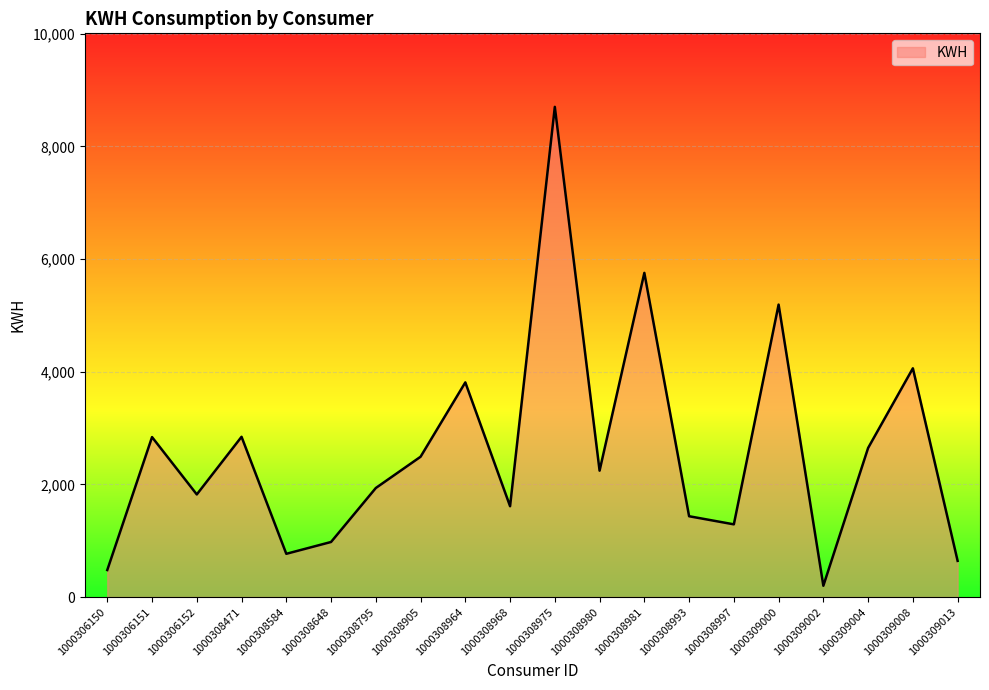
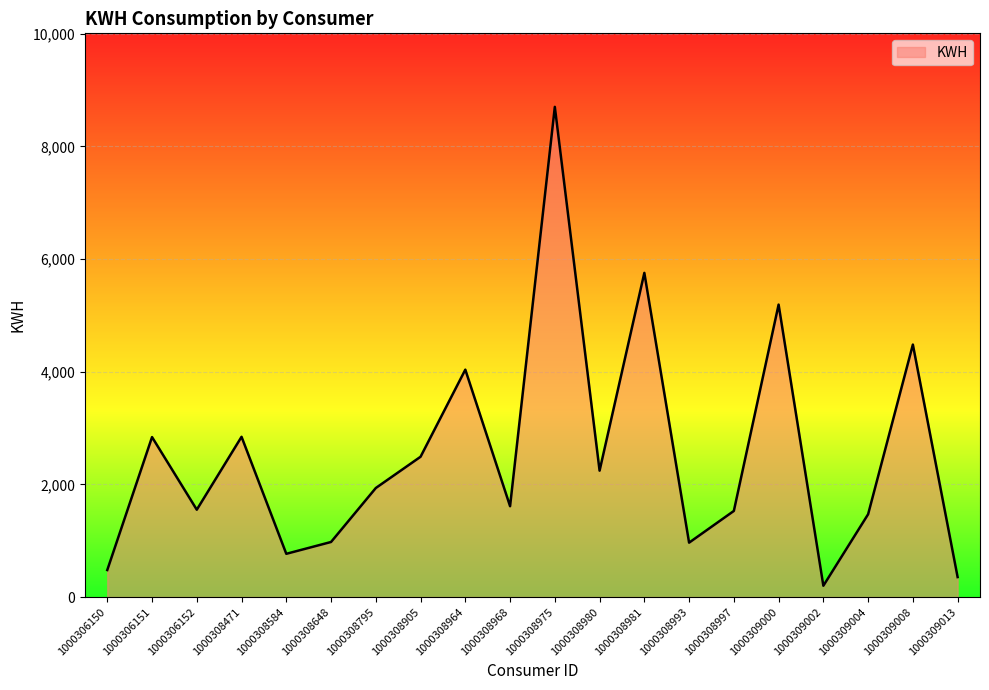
  {
    "1000306150": "500",
    "1000306151": "2,800",
-   "1000306152": "1,800",
+   "1000306152": "1,600",
    "1000308471": "2,800",
    "1000308584": "800",
    "1000308648": "1,000",
    "1000308795": "1,900",
    "1000308905": "2,500",
-   "1000308964": "3,800",
+   "1000308964": "4,000",
    "1000308968": "1,600",
    "1000308975": "8,700",
    "1000308980": "2,200",
    "1000308981": "5,800",
-   "1000308993": "1,400",
-   "1000308997": "1,300",
+   "1000308993": "1,000",
+   "1000308997": "1,500",
    "1000309000": "5,200",
    "1000309002": "200",
-   "1000309004": "2,600",
-   "1000309008": "4,100",
-   "1000309013": "600"
+   "1000309004": "1,500",
+   "1000309008": "4,500",
+   "1000309013": "400"
  }
